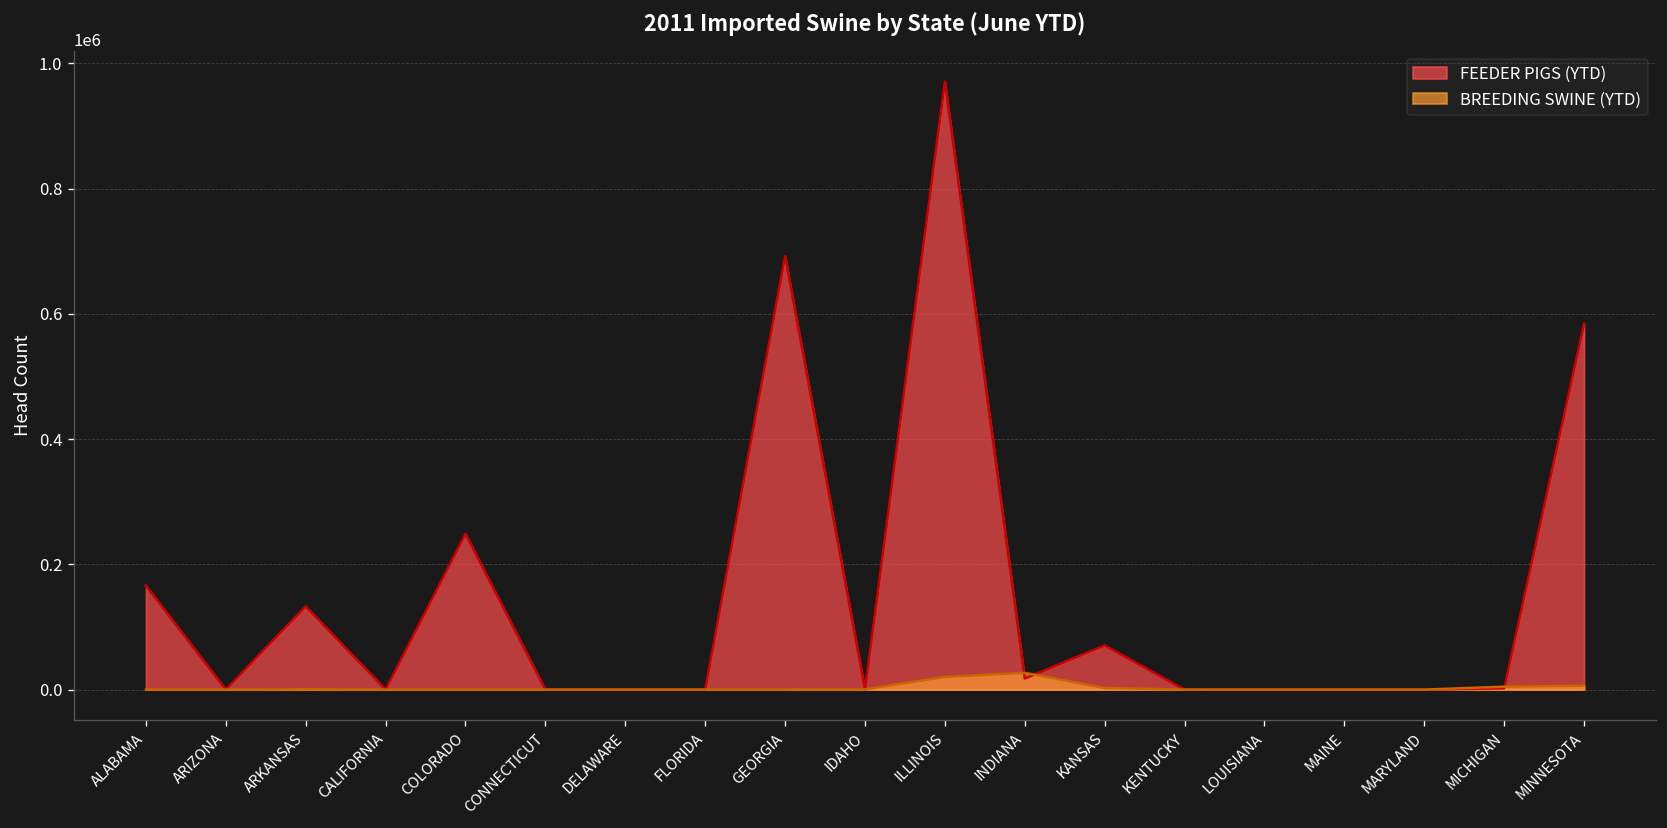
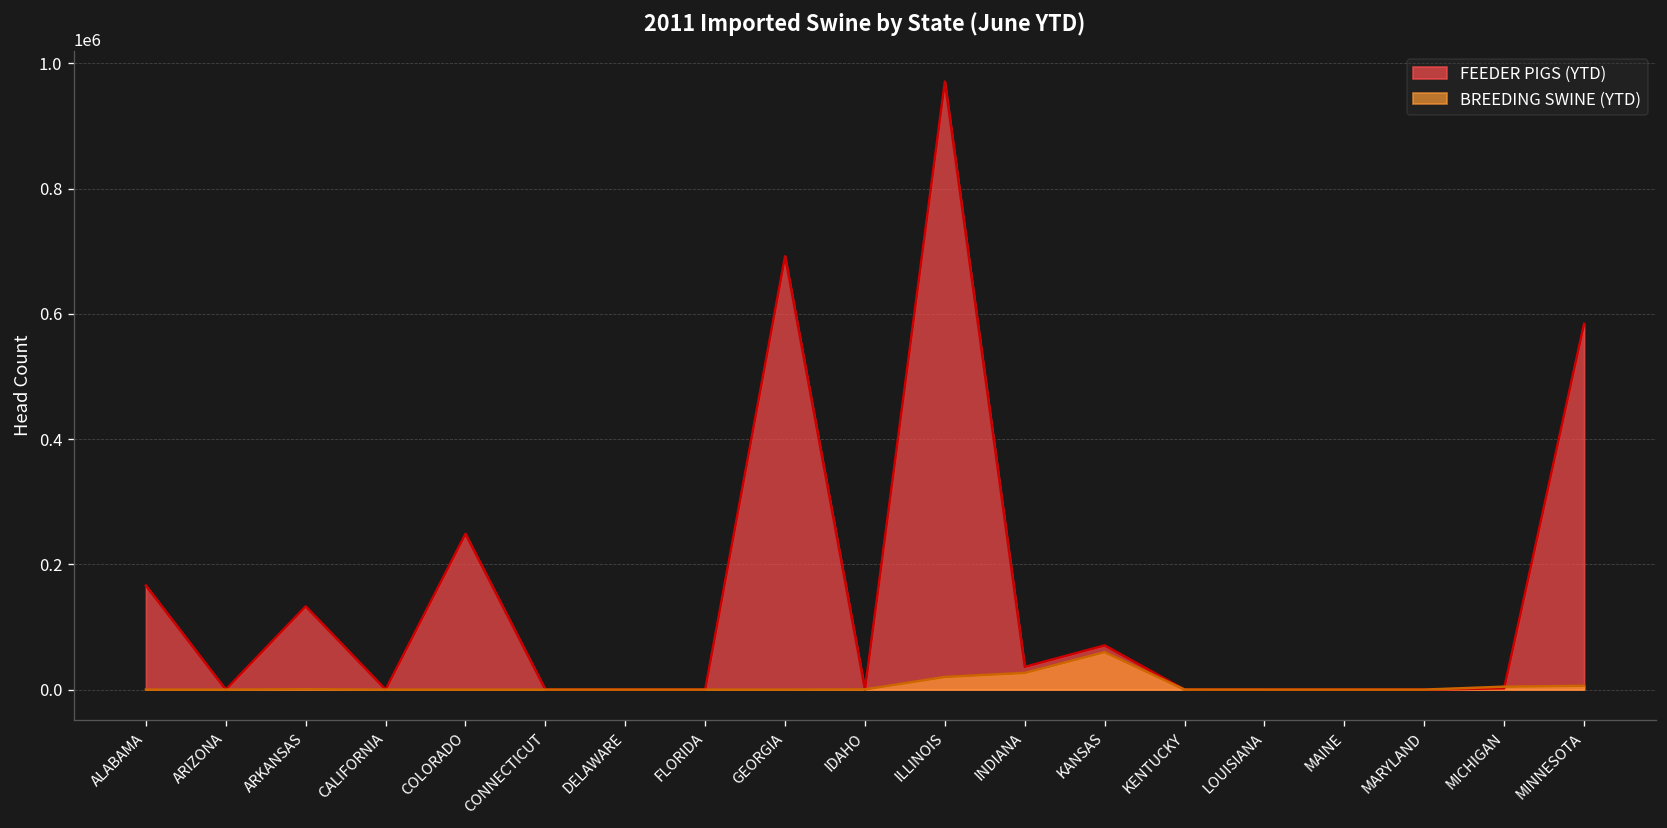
  {
    "FEEDER PIGS (YTD)": {
      "ALABAMA": 170000,
      "ARKANSAS": 130000,
      "COLORADO": 250000,
      "GEORGIA": 690000,
      "ILLINOIS": 970000,
-     "INDIANA": 20000,
+     "INDIANA": 40000,
      "KANSAS": 70000,
      "MINNESOTA": 580000
    },
    "BREEDING SWINE (YTD)": {
      "ALABAMA": 0,
      "ARKANSAS": 0,
      "COLORADO": 0,
      "GEORGIA": 0,
      "ILLINOIS": 20000,
      "INDIANA": 30000,
-     "KANSAS": 0,
+     "KANSAS": 60000,
      "MINNESOTA": 10000
    }
  }
